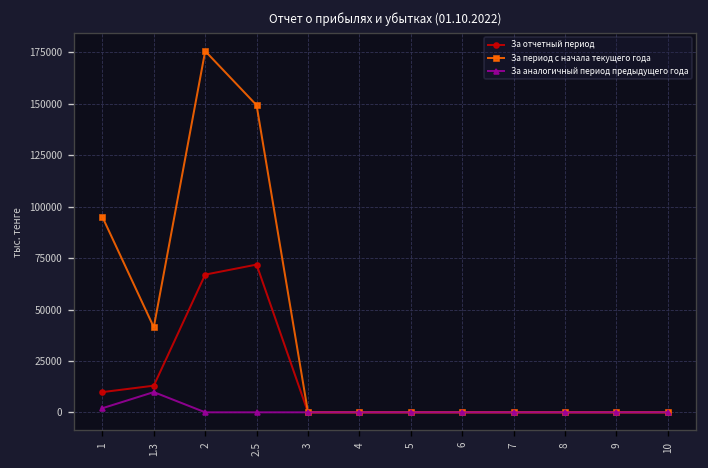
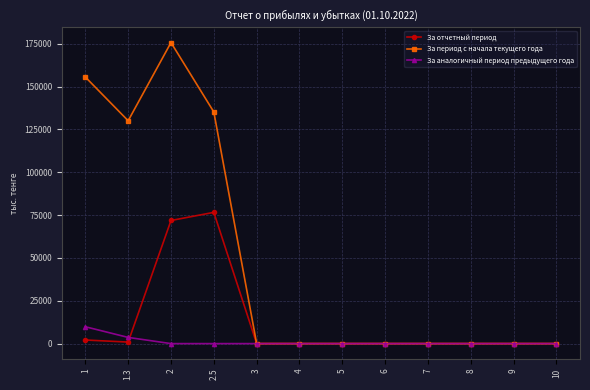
  {
    "За отчетный период": {
-     "1": 10000,
-     "1.3": 13000,
-     "2": 67000,
-     "2.5": 72000
+     "1": 2000,
+     "1.3": 1000,
+     "2": 72000,
+     "2.5": 77000
    },
    "За период с начала текущего года": {
-     "1": 95000,
-     "1.3": 41000,
+     "1": 156000,
+     "1.3": 130000,
      "2": 176000,
-     "2.5": 149000
+     "2.5": 135000
    },
    "За аналогичный период предыдущего года": {
-     "1": 2000,
-     "1.3": 10000,
+     "1": 10000,
+     "1.3": 4000,
      "2": 0,
      "2.5": 0
    }
  }
